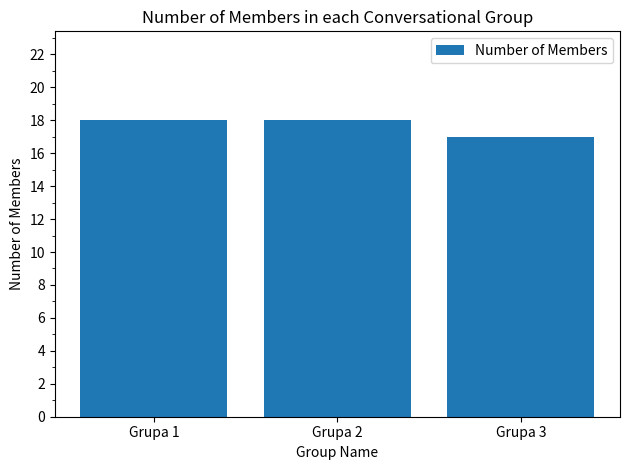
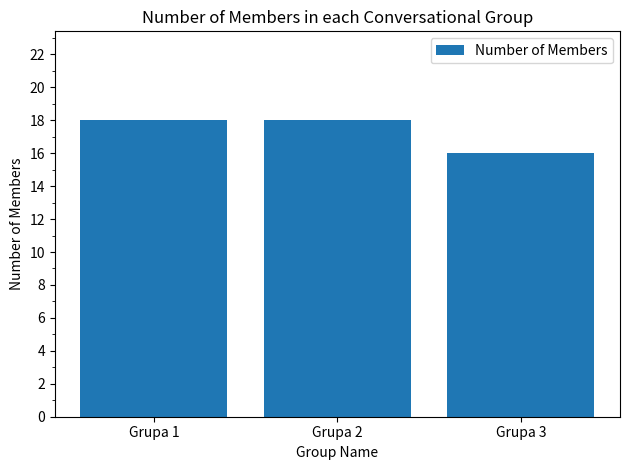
  {
    "Grupa 1": 18,
    "Grupa 2": 18,
-   "Grupa 3": 17
+   "Grupa 3": 16
  }
